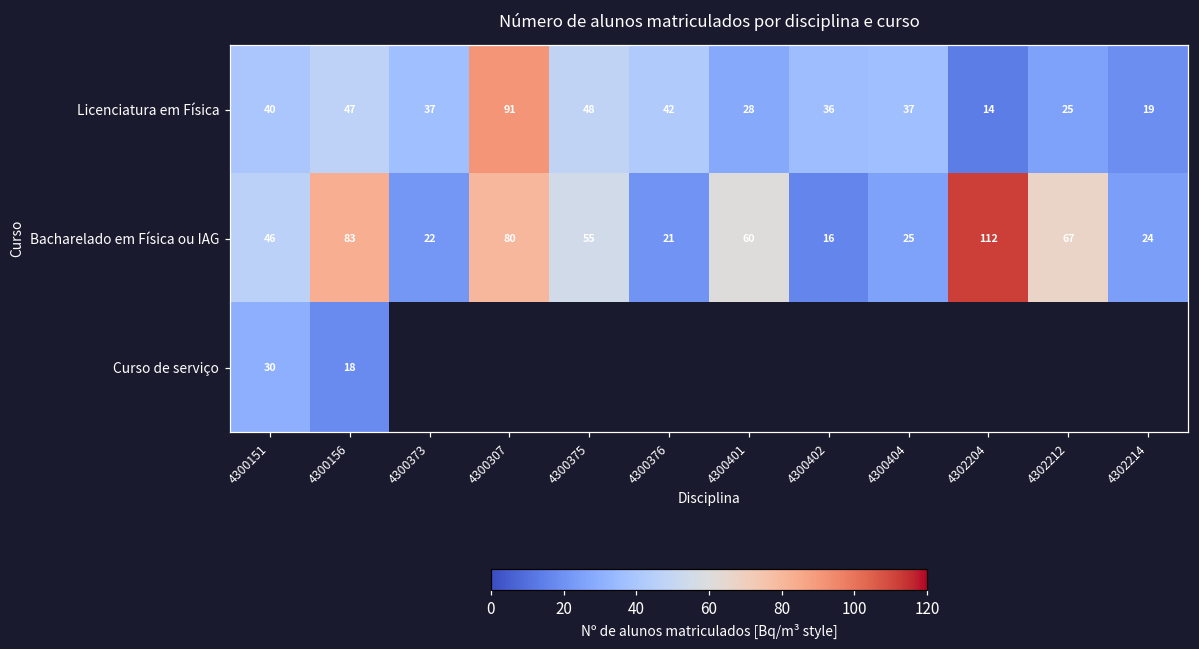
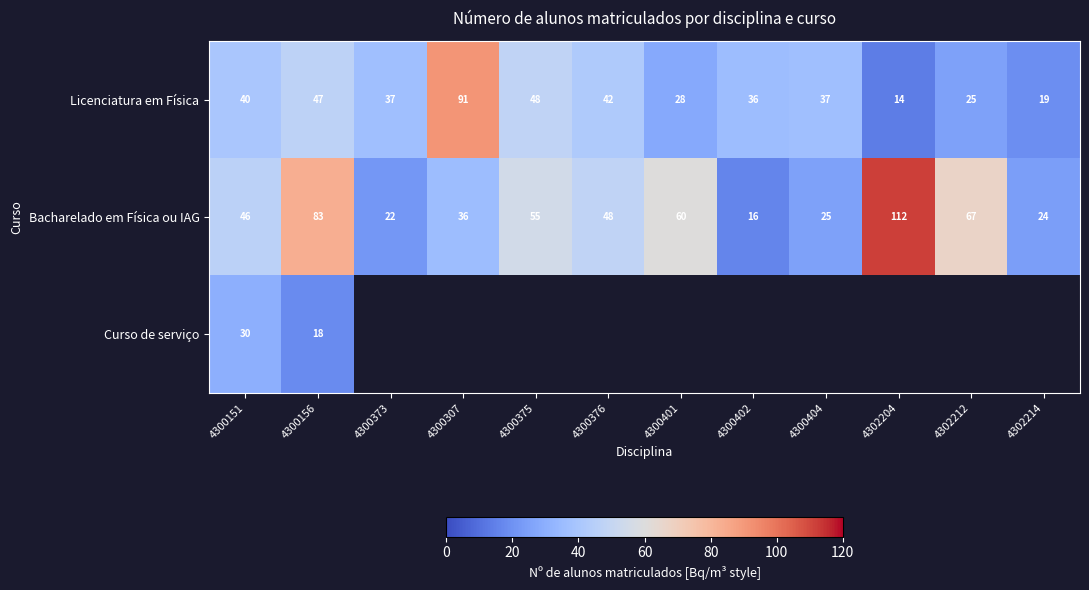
  {
    "Licenciatura em Física": {
      "4300151": 40,
      "4300156": 47,
      "4300373": 37,
      "4300307": 91,
      "4300375": 48,
      "4300376": 42,
      "4300401": 28,
      "4300402": 36,
      "4300404": 37,
      "4302204": 14,
      "4302212": 25,
      "4302214": 19
    },
    "Bacharelado em Física ou IAG": {
      "4300151": 46,
      "4300156": 83,
      "4300373": 22,
-     "4300307": 80,
-     "4300376": 21,
+     "4300307": 36,
+     "4300376": 48,
      "4300402": 16,
      "4300404": 25,
      "4302204": 112,
      "4302212": 67,
      "4302214": 24
    },
    "Curso de serviço": {
      "4300151": 30,
      "4300156": 18
    }
  }
